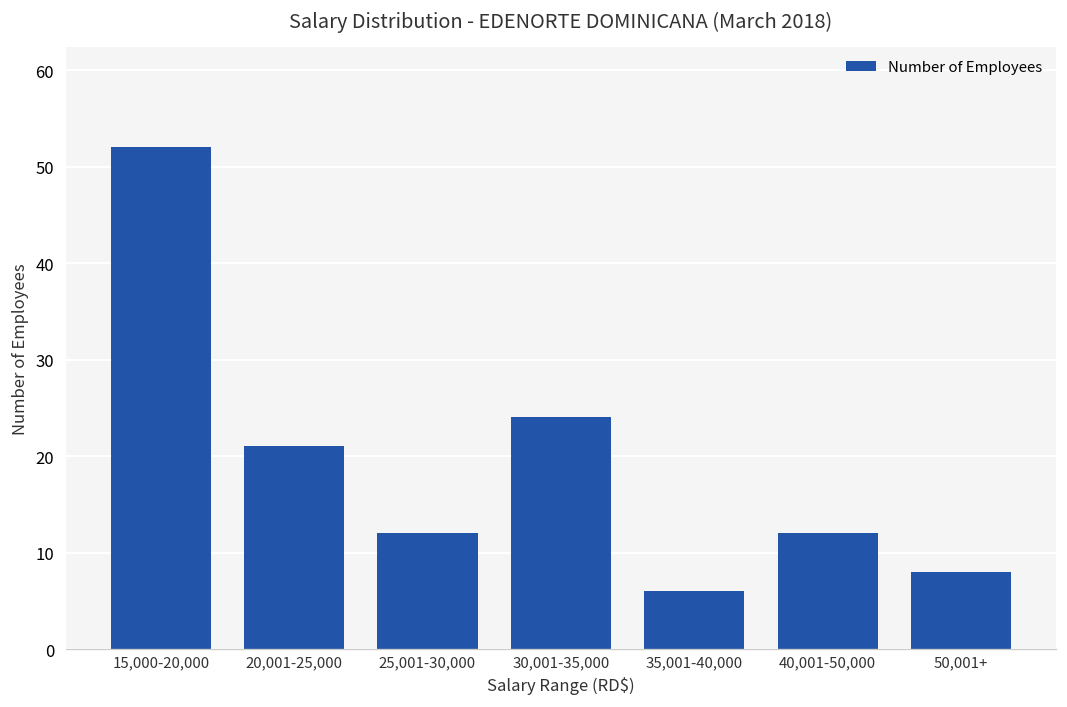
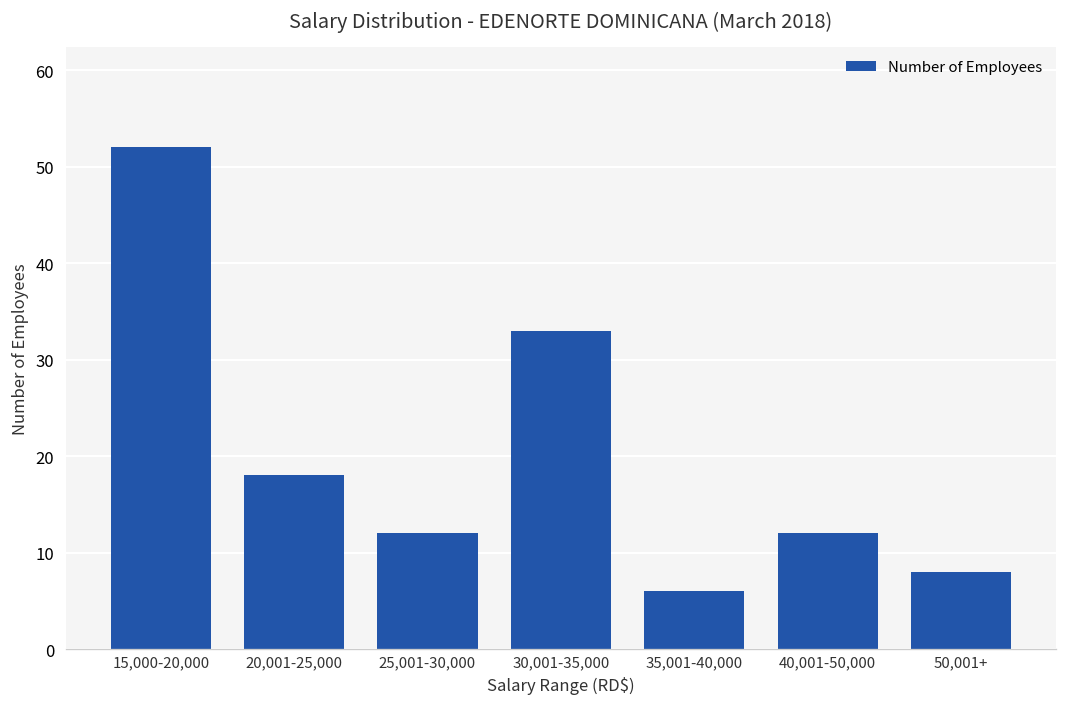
  {
    "15,000-20,000": 52,
-   "20,001-25,000": 21,
+   "20,001-25,000": 18,
    "25,001-30,000": 12,
-   "30,001-35,000": 24,
+   "30,001-35,000": 33,
    "35,001-40,000": 6,
    "40,001-50,000": 12,
    "50,001+": 8
  }
